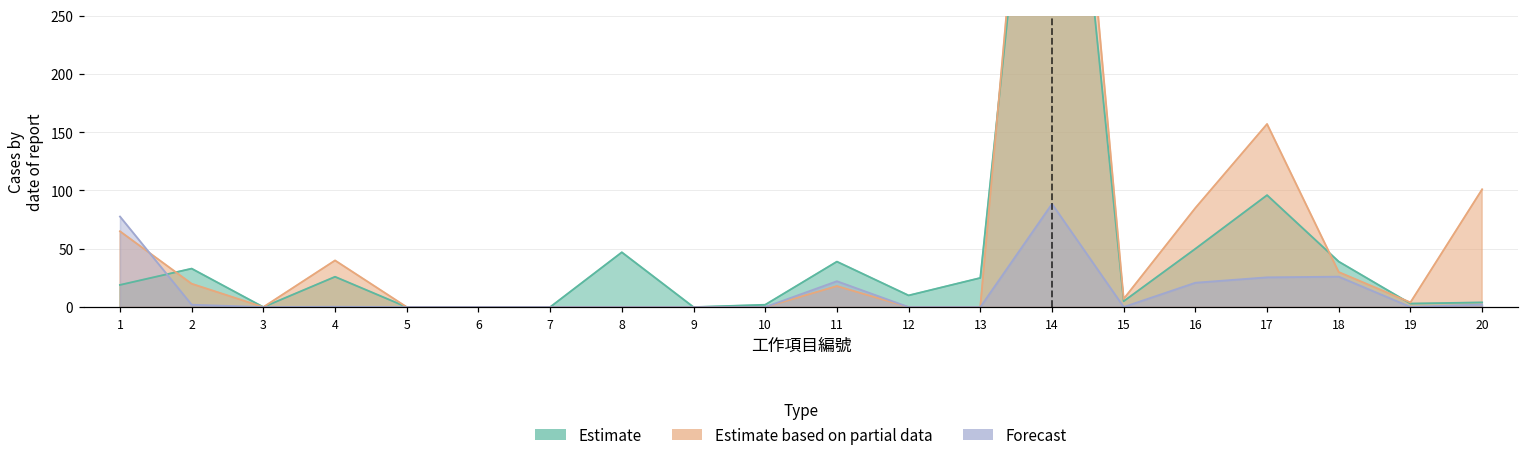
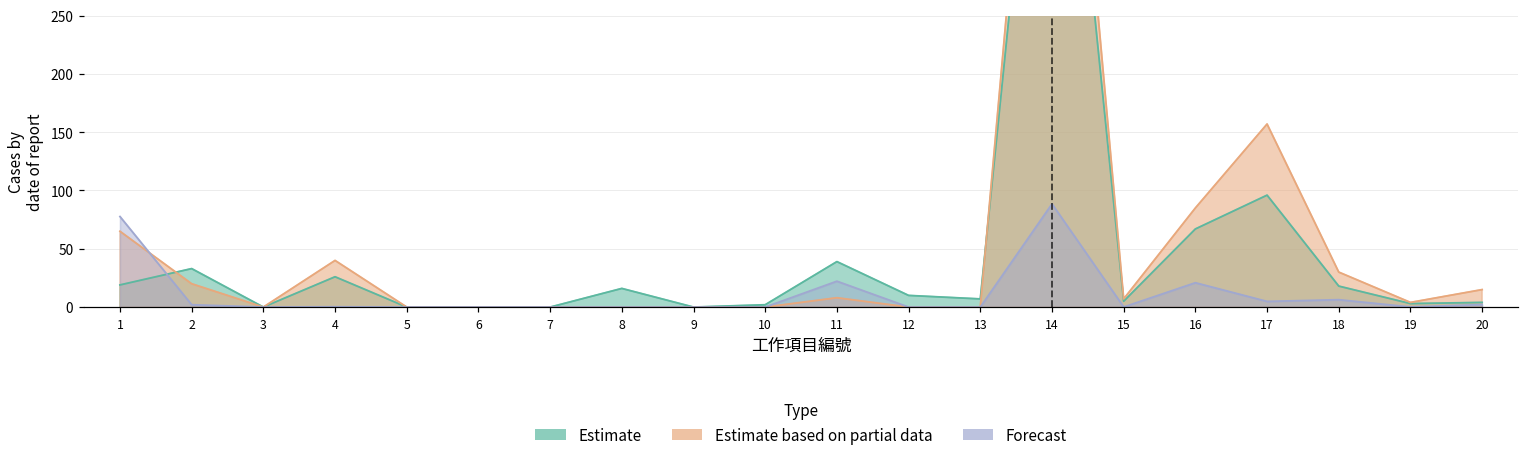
  {
    "Estimate": {
      "1": 19,
      "2": 33,
      "4": 26,
-     "8": 47,
+     "8": 16,
      "11": 39,
      "12": 10,
-     "13": 25,
-     "16": 50,
+     "13": 7,
+     "16": 67,
      "17": 96,
-     "18": 39
+     "18": 18
    },
    "Estimate based on partial data": {
      "1": 65,
      "2": 20,
      "4": 40,
-     "11": 18,
+     "11": 8,
      "16": 85,
      "17": 157,
      "18": 30,
-     "20": 101
+     "20": 15
    },
    "Forecast": {
      "1": 78,
      "2": 2,
      "4": 0,
      "11": 22,
      "14": 89,
      "15": 0,
      "16": 21,
-     "17": 26,
-     "18": 26,
+     "17": 5,
+     "18": 6,
      "19": 0
    }
  }
